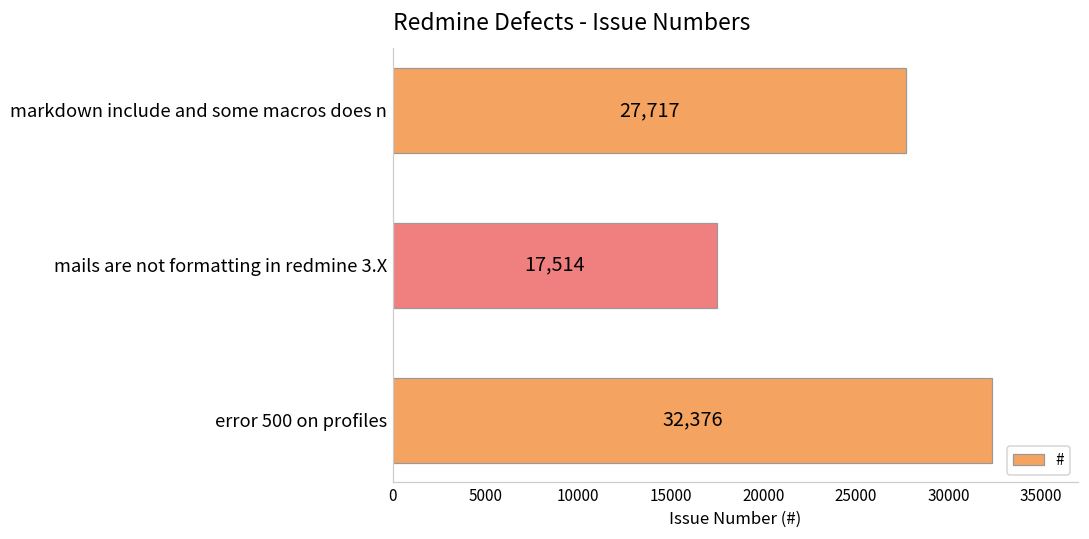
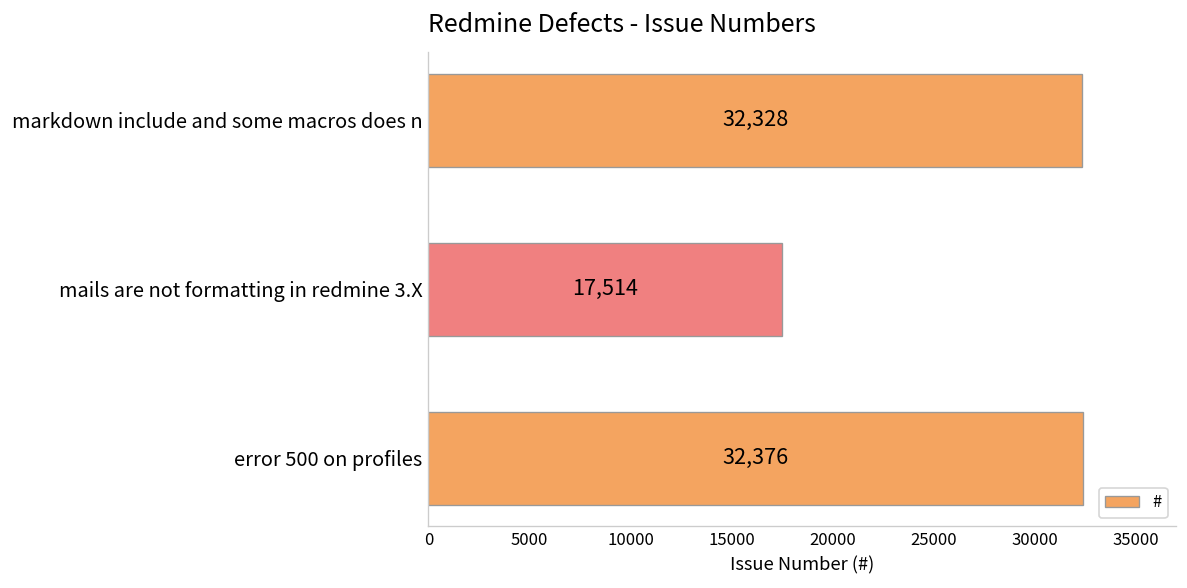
  {
-   "markdown include and some macros does n": "27,717",
+   "markdown include and some macros does n": "32,328",
    "mails are not formatting in redmine 3.X": "17,514",
    "error 500 on profiles": "32,376"
  }
